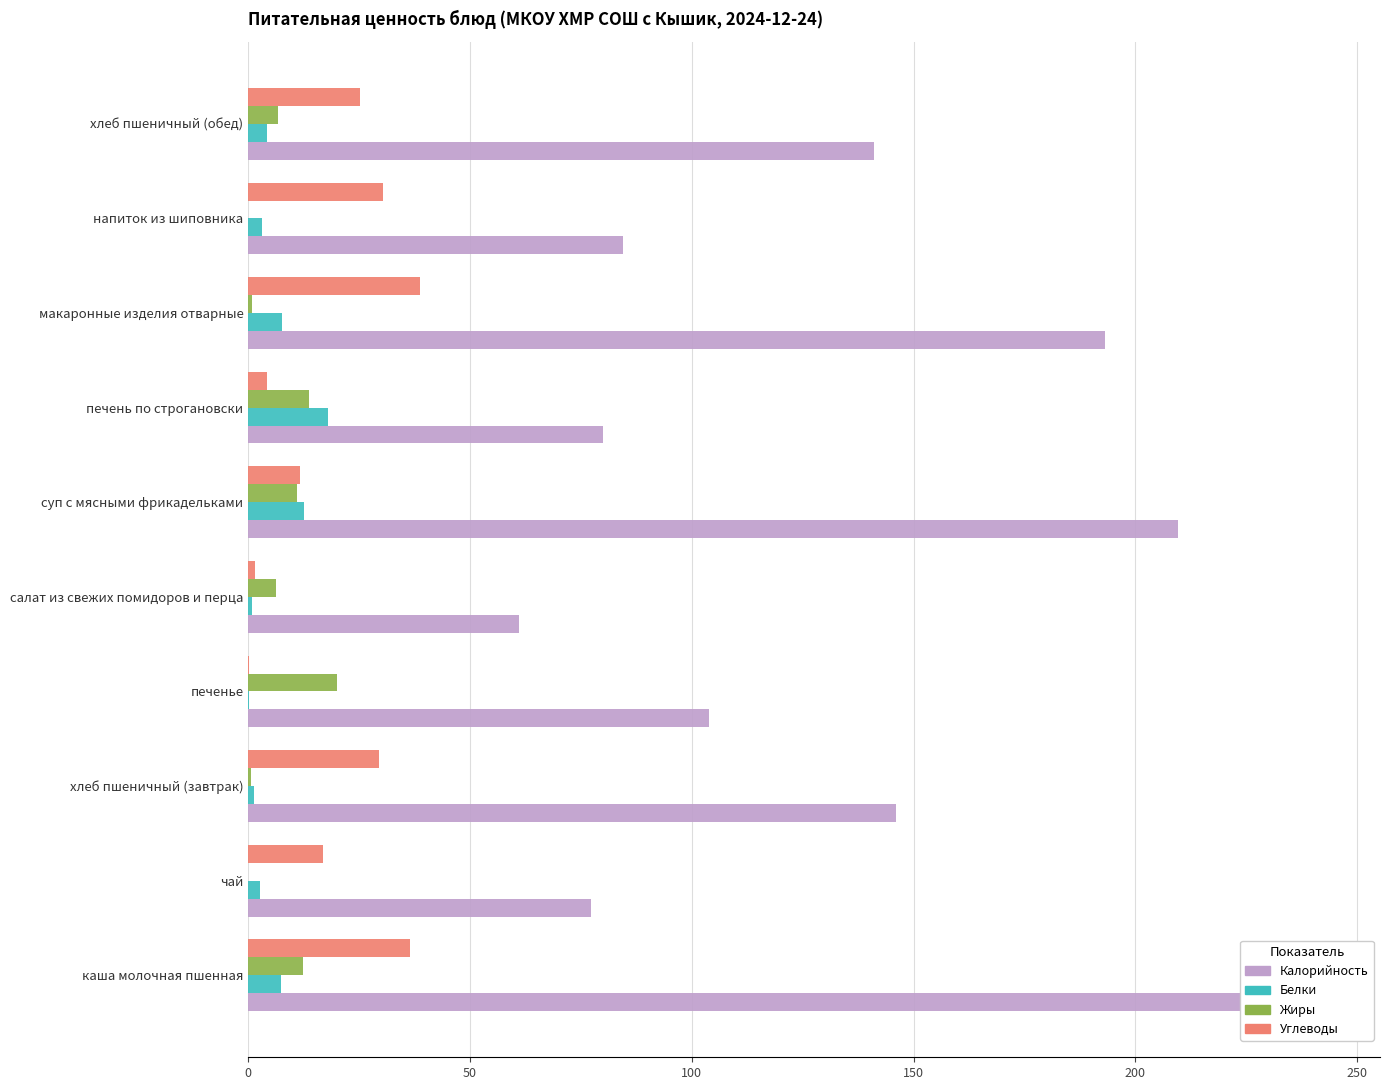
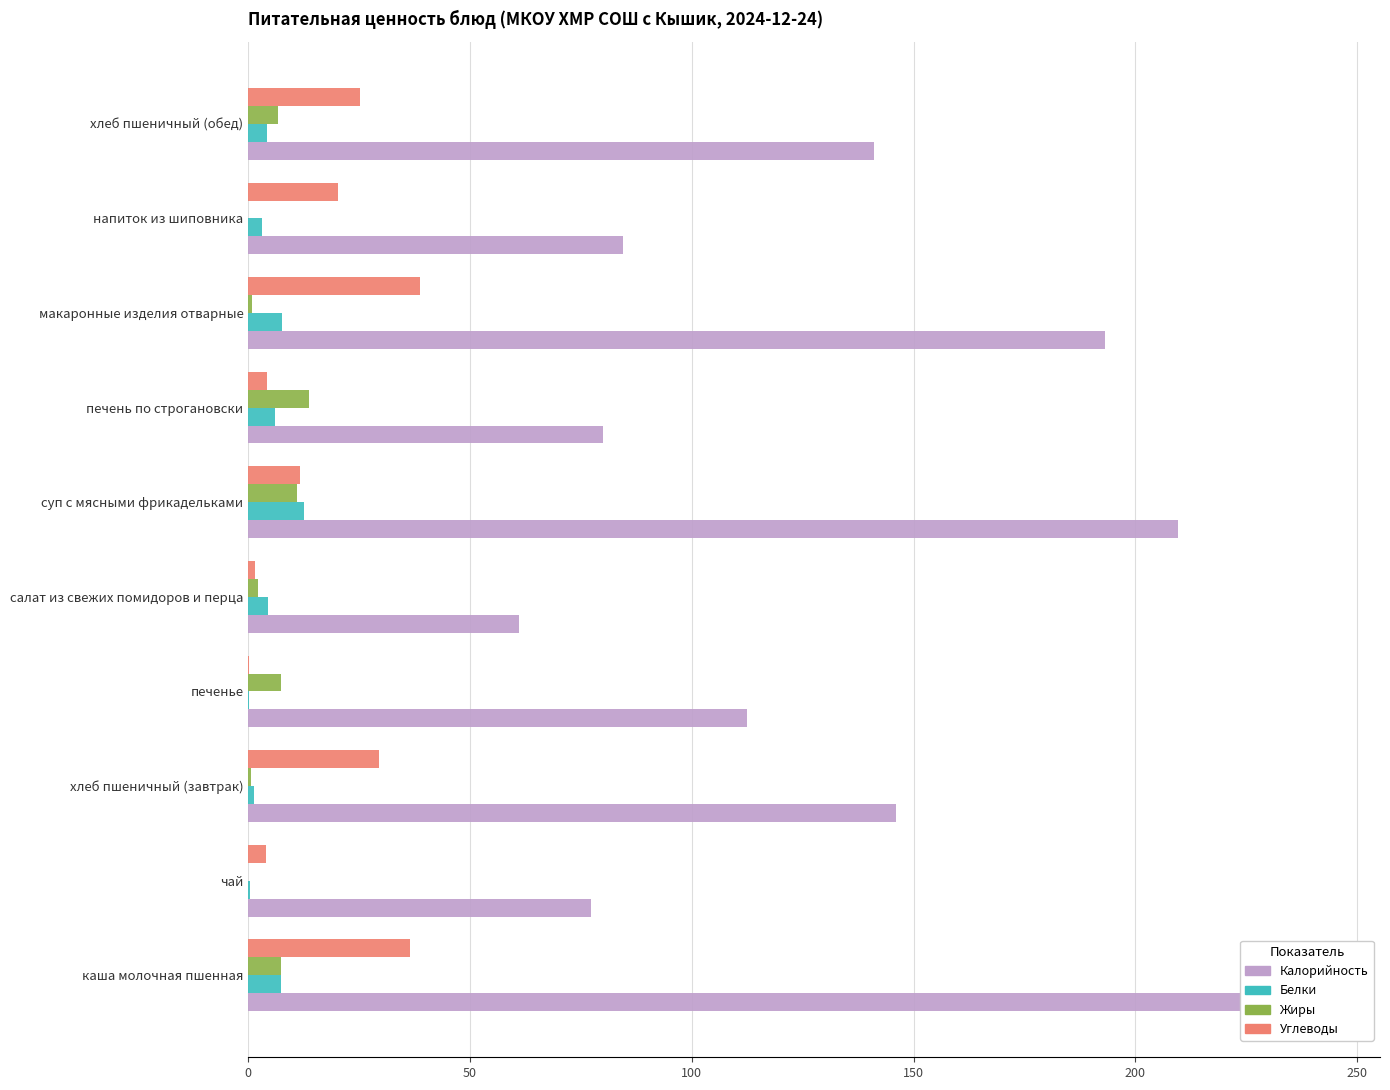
  {
    "Калорийность": {
      "хлеб пшеничный (обед)": 141,
      "напиток из шиповника": 84,
      "макаронные изделия отварные": 193,
      "печень по строгановски": 80,
      "суп с мясными фрикадельками": 210,
      "салат из свежих помидоров и перца": 61,
-     "печенье": 104,
+     "печенье": 113,
      "хлеб пшеничный (завтрак)": 146,
      "чай": 77
    },
    "Белки": {
      "хлеб пшеничный (обед)": 4,
      "напиток из шиповника": 3,
      "макаронные изделия отварные": 8,
-     "печень по строгановски": 18,
+     "печень по строгановски": 6,
      "суп с мясными фрикадельками": 13,
-     "салат из свежих помидоров и перца": 1,
+     "салат из свежих помидоров и перца": 5,
      "хлеб пшеничный (завтрак)": 1,
-     "чай": 3,
+     "чай": 0,
      "каша молочная пшенная": 7
    },
    "Жиры": {
      "хлеб пшеничный (обед)": 7,
      "напиток из шиповника": 0,
      "макаронные изделия отварные": 1,
      "печень по строгановски": 14,
      "суп с мясными фрикадельками": 11,
-     "салат из свежих помидоров и перца": 6,
-     "печенье": 20,
+     "салат из свежих помидоров и перца": 2,
+     "печенье": 7,
      "хлеб пшеничный (завтрак)": 1,
      "чай": 0,
-     "каша молочная пшенная": 12
+     "каша молочная пшенная": 7
    },
    "Углеводы": {
      "хлеб пшеничный (обед)": 25,
-     "напиток из шиповника": 30,
+     "напиток из шиповника": 20,
      "макаронные изделия отварные": 39,
      "печень по строгановски": 4,
      "суп с мясными фрикадельками": 12,
      "салат из свежих помидоров и перца": 1,
      "хлеб пшеничный (завтрак)": 29,
-     "чай": 17,
+     "чай": 4,
      "каша молочная пшенная": 37
    }
  }
